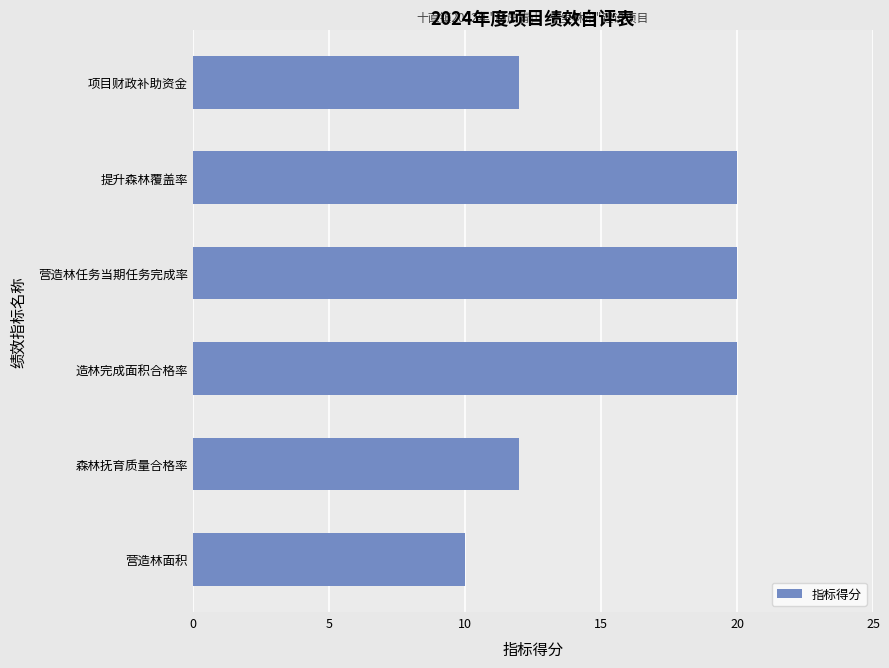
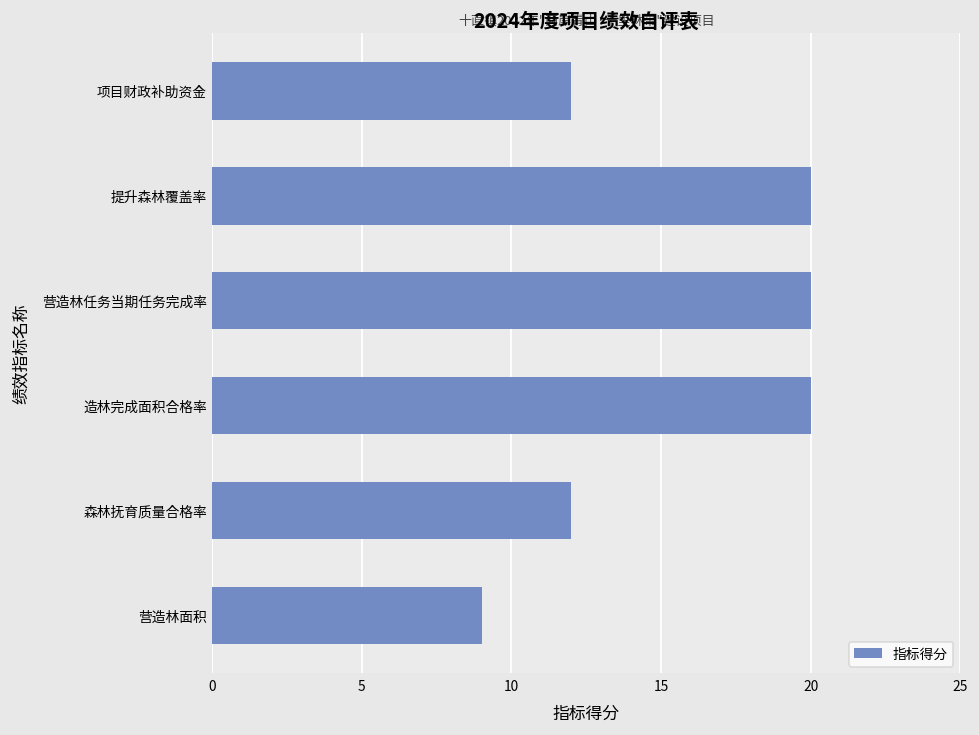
  {
    "项目财政补助资金": 12,
    "提升森林覆盖率": 20,
    "营造林任务当期任务完成率": 20,
    "造林完成面积合格率": 20,
    "森林抚育质量合格率": 12,
-   "营造林面积": 10
+   "营造林面积": 9
  }
